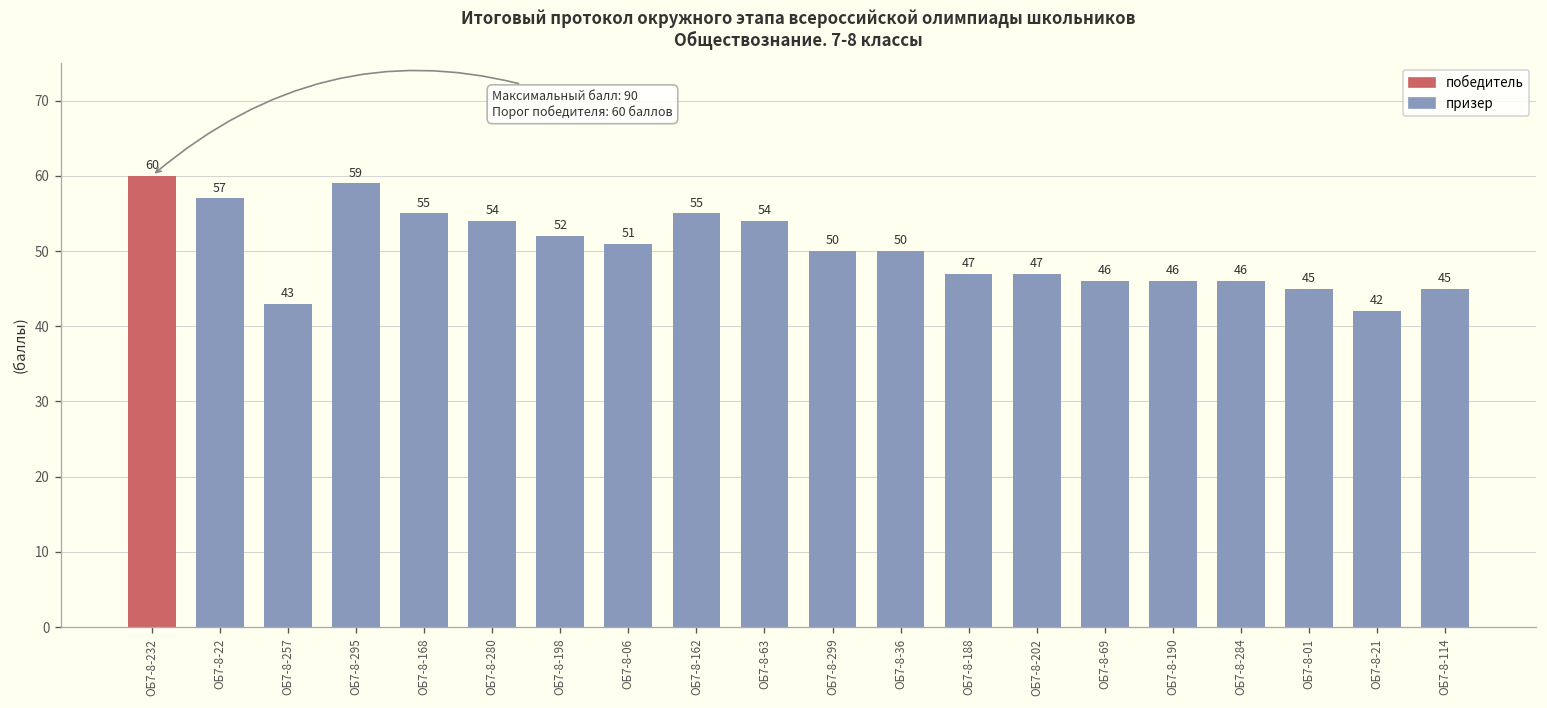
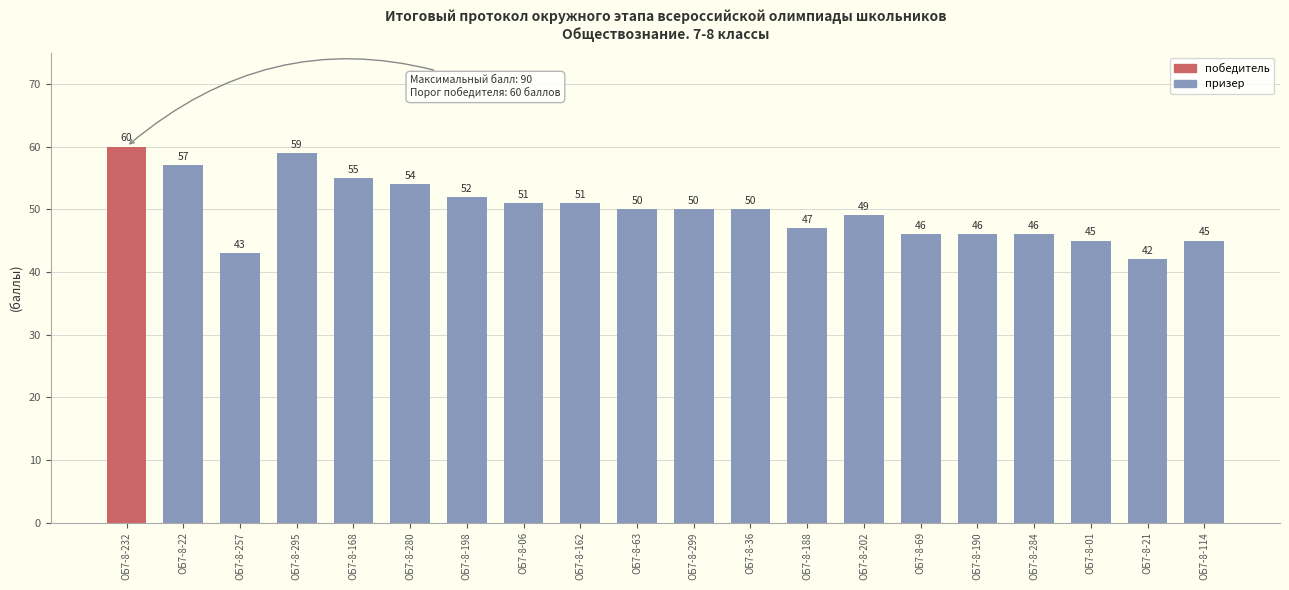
  {
    "ОБ7-8-22": 57,
    "ОБ7-8-257": 43,
    "ОБ7-8-168": 55,
    "ОБ7-8-280": 54,
    "ОБ7-8-198": 52,
    "ОБ7-8-06": 51,
-   "ОБ7-8-162": 55,
-   "ОБ7-8-63": 54,
+   "ОБ7-8-162": 51,
+   "ОБ7-8-63": 50,
    "ОБ7-8-299": 50,
    "ОБ7-8-36": 50,
    "ОБ7-8-188": 47,
-   "ОБ7-8-202": 47,
+   "ОБ7-8-202": 49,
    "ОБ7-8-69": 46,
    "ОБ7-8-190": 46,
    "ОБ7-8-284": 46,
    "ОБ7-8-01": 45,
    "ОБ7-8-21": 42,
    "ОБ7-8-114": 45
  }
